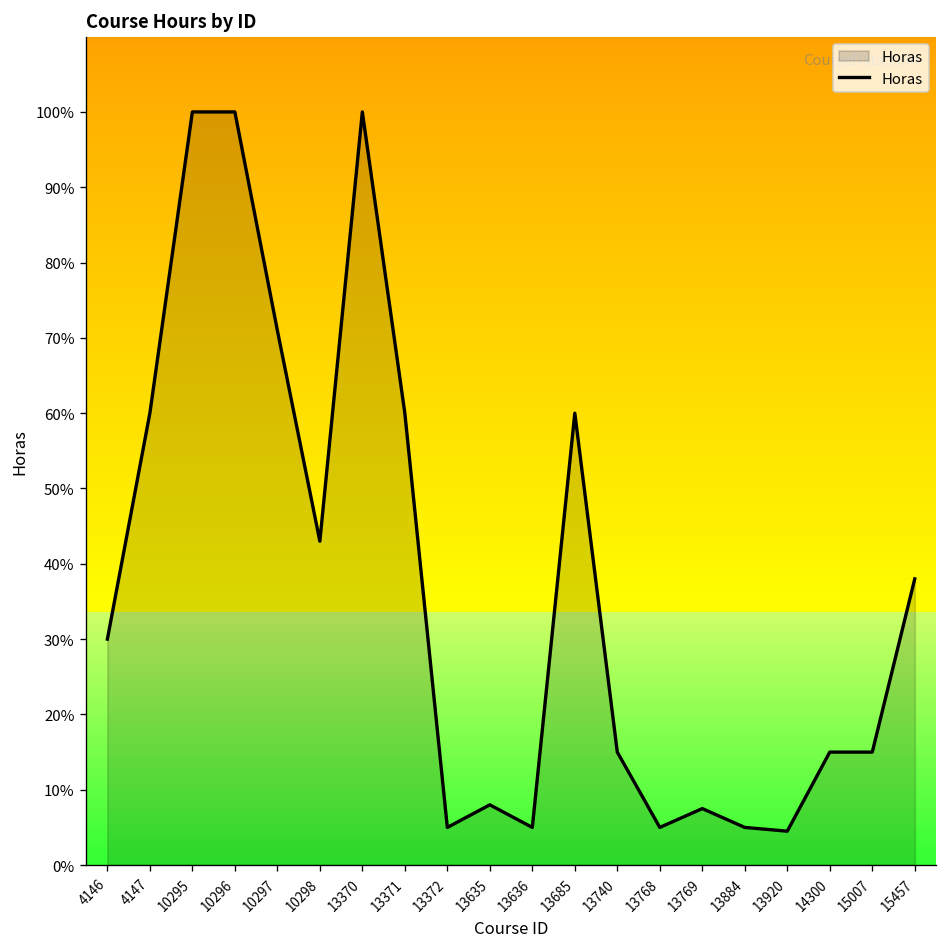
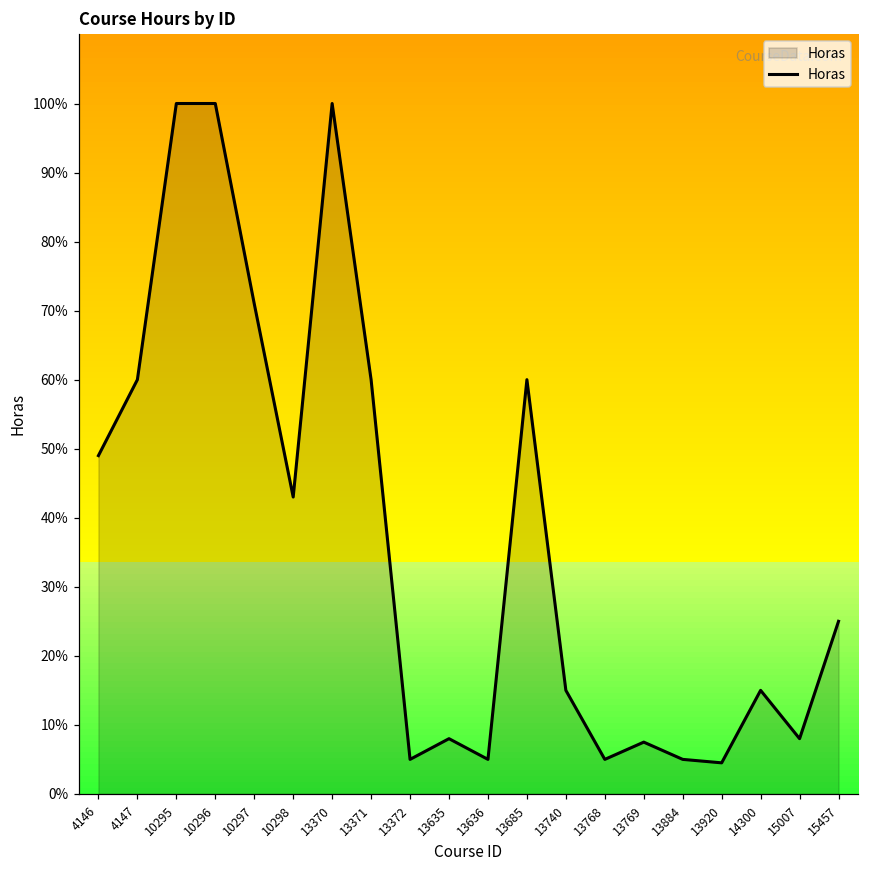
  {
-   "4146": "30%",
+   "4146": "49%",
    "4147": "60%",
    "10295": "100%",
    "10296": "100%",
    "10297": "71%",
    "10298": "43%",
    "13370": "100%",
    "13371": "60%",
    "13372": "5%",
    "13635": "8%",
    "13636": "5%",
    "13685": "60%",
    "13740": "15%",
    "13768": "5%",
    "13769": "8%",
    "13884": "5%",
    "13920": "5%",
    "14300": "15%",
-   "15007": "15%",
-   "15457": "38%"
+   "15007": "8%",
+   "15457": "25%"
  }
